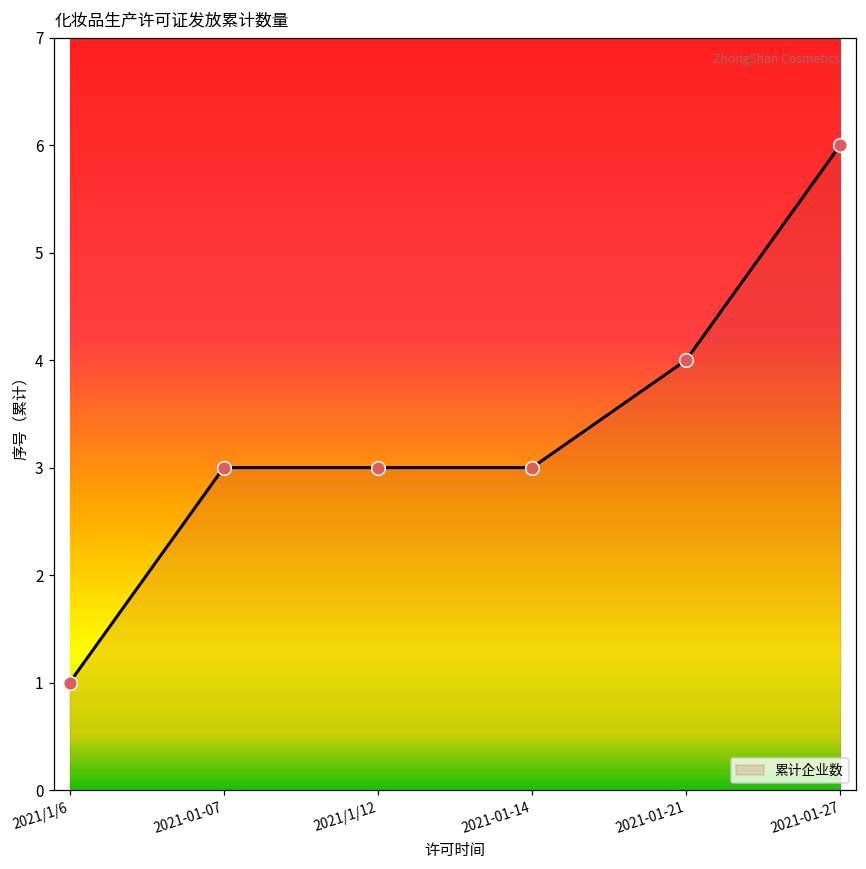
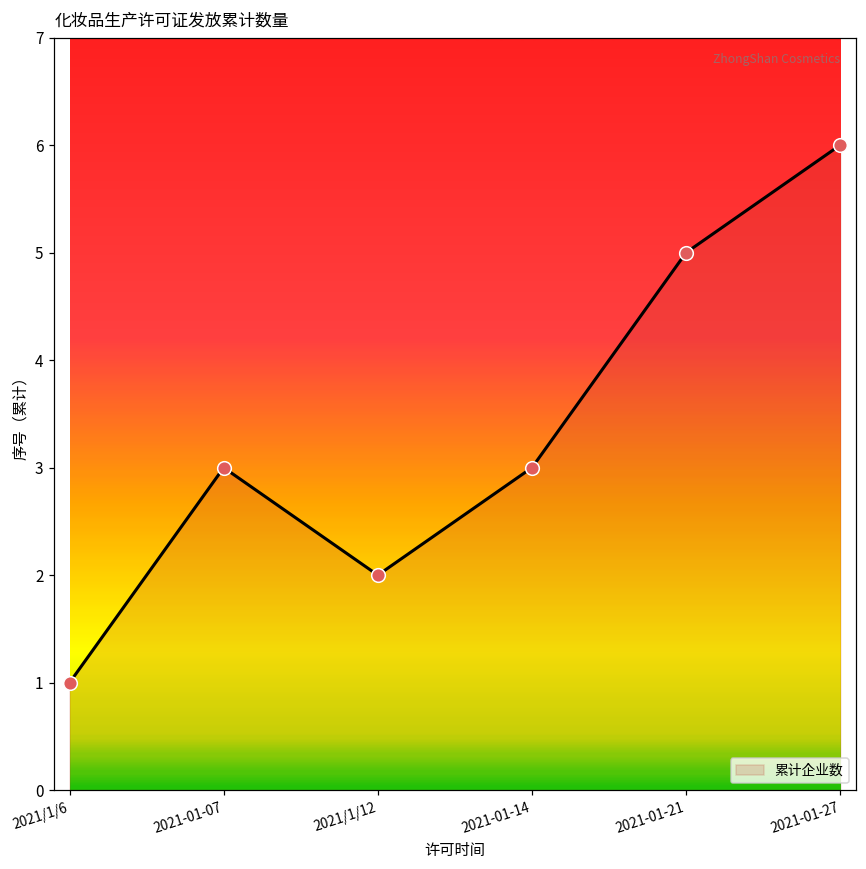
  {
    "2021/1/6": 1,
    "2021-01-07": 3,
-   "2021/1/12": 3,
+   "2021/1/12": 2,
    "2021-01-14": 3,
-   "2021-01-21": 4,
+   "2021-01-21": 5,
    "2021-01-27": 6
  }
